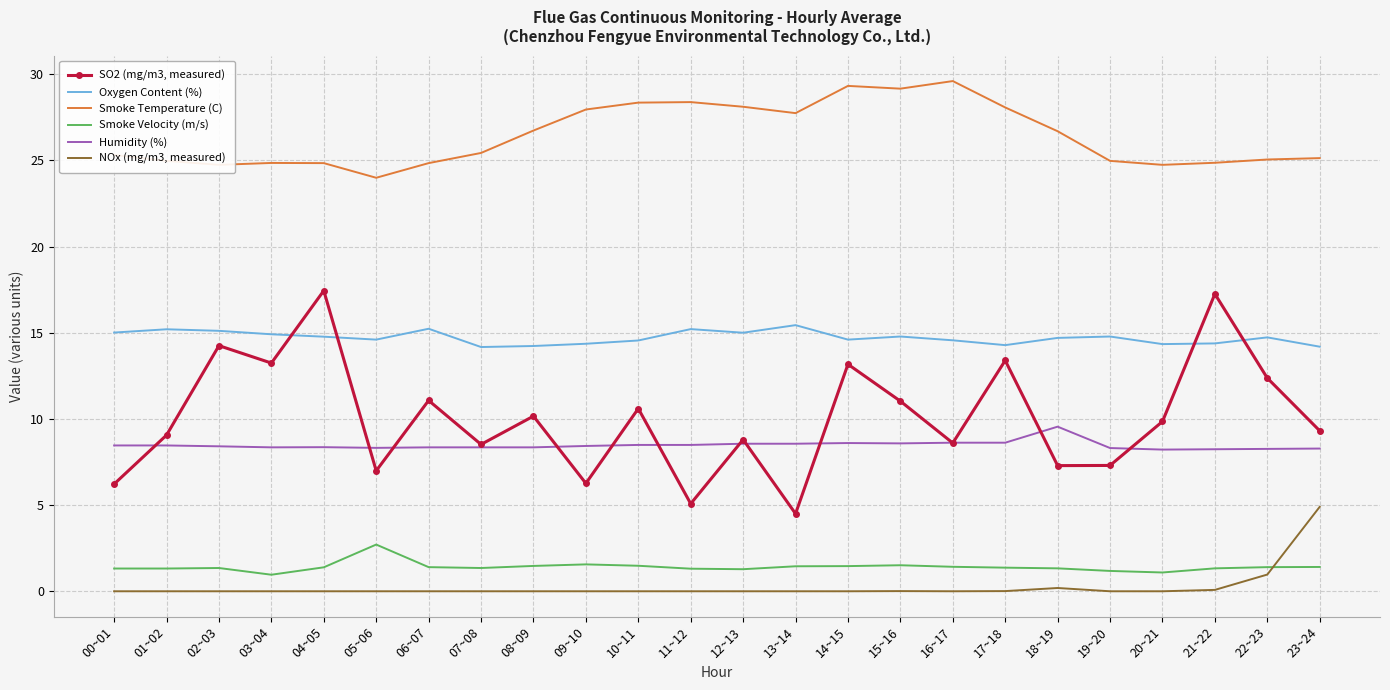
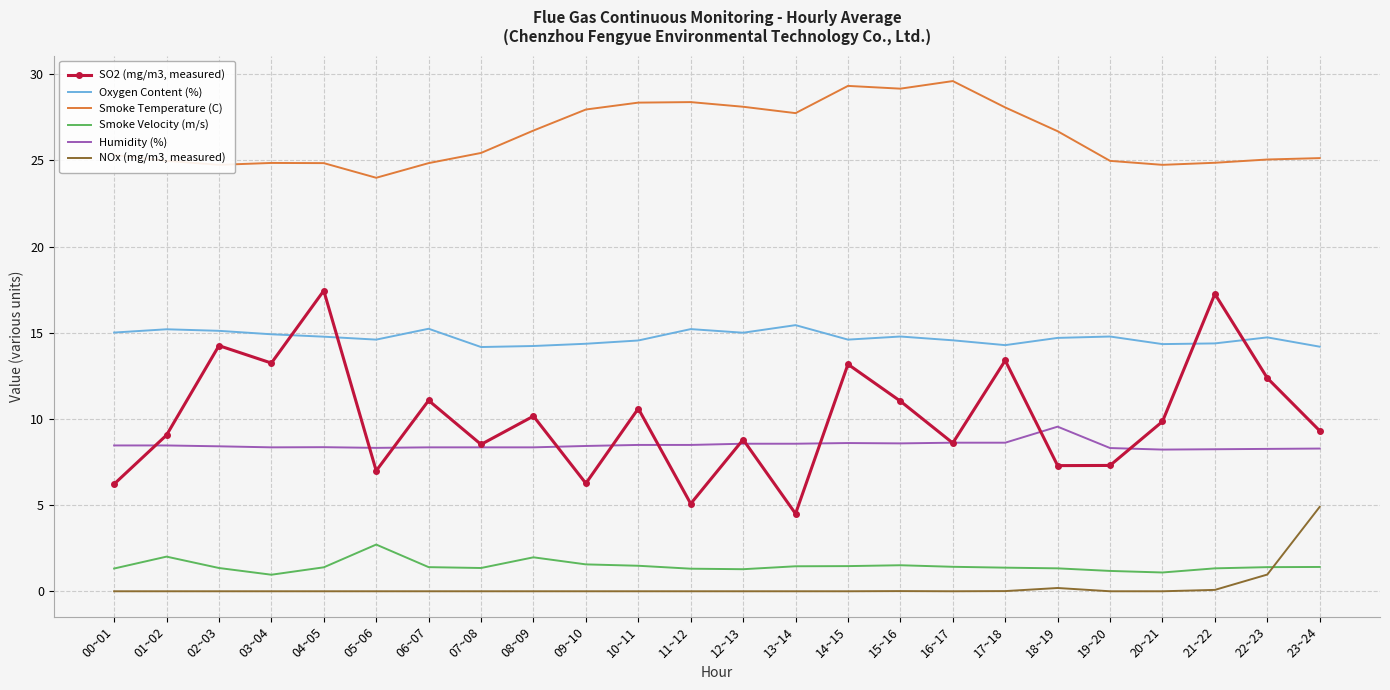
  {
    "SO2 (mg/m3, measured)": {
      "00~01": 6.2,
      "01~02": 9.1,
      "02~03": 14.3,
      "03~04": 13.2,
      "04~05": 17.4,
      "05~06": 7.0,
      "06~07": 11.1,
      "07~08": 8.5,
      "08~09": 10.2,
      "09~10": 6.3,
      "10~11": 10.6,
      "11~12": 5.1,
      "12~13": 8.8,
      "13~14": 4.5,
      "14~15": 13.2,
      "15~16": 11.0,
      "17~18": 13.4,
      "18~19": 7.3,
      "19~20": 7.3,
      "20~21": 9.9,
      "21~22": 17.3,
      "22~23": 12.4,
      "23~24": 9.3
    },
    "Oxygen Content (%)": {
      "00~01": 15.0,
      "01~02": 15.2,
      "02~03": 15.1,
      "03~04": 14.9,
      "04~05": 14.8,
      "05~06": 14.6,
      "06~07": 15.2,
      "07~08": 14.2,
      "08~09": 14.2,
      "09~10": 14.4,
      "10~11": 14.6,
      "11~12": 15.2,
      "12~13": 15.0,
      "13~14": 15.4,
      "14~15": 14.6,
      "15~16": 14.8,
      "16~17": 14.6,
      "17~18": 14.3,
      "18~19": 14.7,
      "19~20": 14.8,
      "20~21": 14.3,
      "21~22": 14.4,
      "22~23": 14.7,
      "23~24": 14.2
    },
    "Smoke Temperature (C)": {
      "03~04": 24.9,
      "04~05": 24.8,
      "05~06": 24.0,
      "06~07": 24.8,
      "07~08": 25.4,
      "08~09": 26.7,
      "09~10": 28.0,
      "10~11": 28.4,
      "11~12": 28.4,
      "12~13": 28.1,
      "13~14": 27.7,
      "14~15": 29.3,
      "15~16": 29.2,
      "16~17": 29.6,
      "17~18": 28.1,
      "18~19": 26.7,
      "19~20": 25.0,
      "20~21": 24.7,
      "21~22": 24.9,
      "22~23": 25.1,
      "23~24": 25.1
    },
    "Smoke Velocity (m/s)": {
      "00~01": 1.3,
-     "01~02": 1.3,
+     "01~02": 2.0,
      "02~03": 1.4,
      "03~04": 1.0,
      "04~05": 1.4,
      "05~06": 2.7,
      "06~07": 1.4,
      "07~08": 1.4,
-     "08~09": 1.5,
+     "08~09": 2.0,
      "09~10": 1.6,
      "10~11": 1.5,
      "11~12": 1.3,
      "12~13": 1.3,
      "13~14": 1.5,
      "14~15": 1.5,
      "15~16": 1.5,
      "16~17": 1.4,
      "17~18": 1.4,
      "18~19": 1.3,
      "19~20": 1.2,
      "20~21": 1.1,
      "21~22": 1.3,
      "22~23": 1.4,
      "23~24": 1.4
    },
    "Humidity (%)": {
      "00~01": 8.5,
      "01~02": 8.5,
      "02~03": 8.4,
      "03~04": 8.4,
      "04~05": 8.4,
      "05~06": 8.3,
      "06~07": 8.4,
      "07~08": 8.4,
      "08~09": 8.4,
      "09~10": 8.4,
      "10~11": 8.5,
      "11~12": 8.5,
      "12~13": 8.6,
      "13~14": 8.6,
      "14~15": 8.6,
      "15~16": 8.6,
      "17~18": 8.6,
      "18~19": 9.6,
      "19~20": 8.3,
      "20~21": 8.2,
      "21~22": 8.2,
      "22~23": 8.3,
      "23~24": 8.3
    },
    "NOx (mg/m3, measured)": {
      "00~01": 0.0,
      "01~02": 0.0,
      "02~03": 0.0,
      "03~04": 0.0,
      "04~05": 0.0,
      "05~06": 0.0,
      "06~07": 0.0,
      "07~08": 0.0,
      "08~09": 0.0,
      "09~10": 0.0,
      "10~11": 0.0,
      "11~12": 0.0,
      "12~13": 0.0,
      "13~14": 0.0,
      "14~15": 0.0,
      "15~16": 0.0,
      "16~17": 0.0,
      "17~18": 0.0,
      "18~19": 0.2,
      "19~20": 0.0,
      "20~21": 0.0,
      "21~22": 0.1,
      "22~23": 1.0,
      "23~24": 4.9
    }
  }
